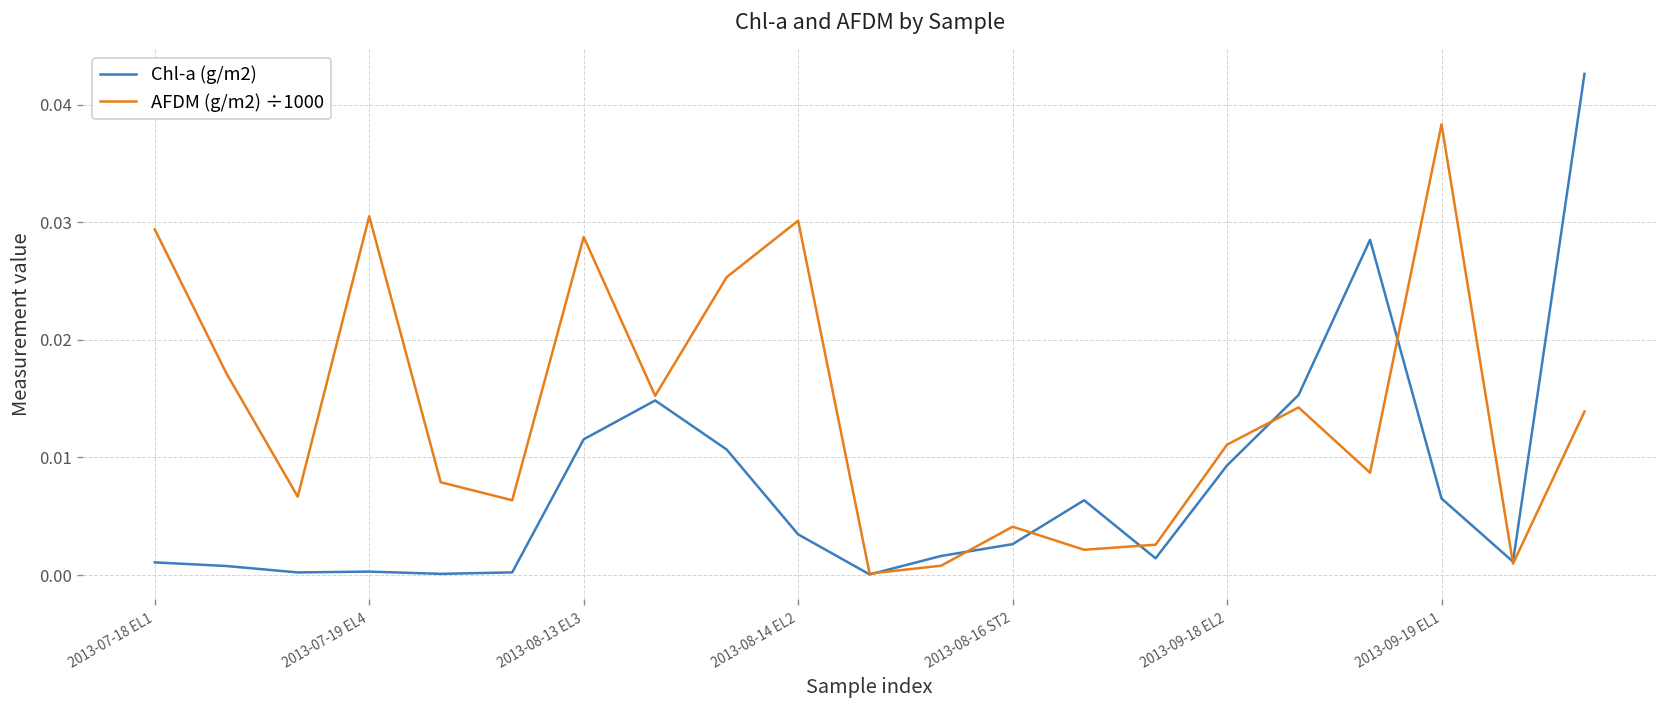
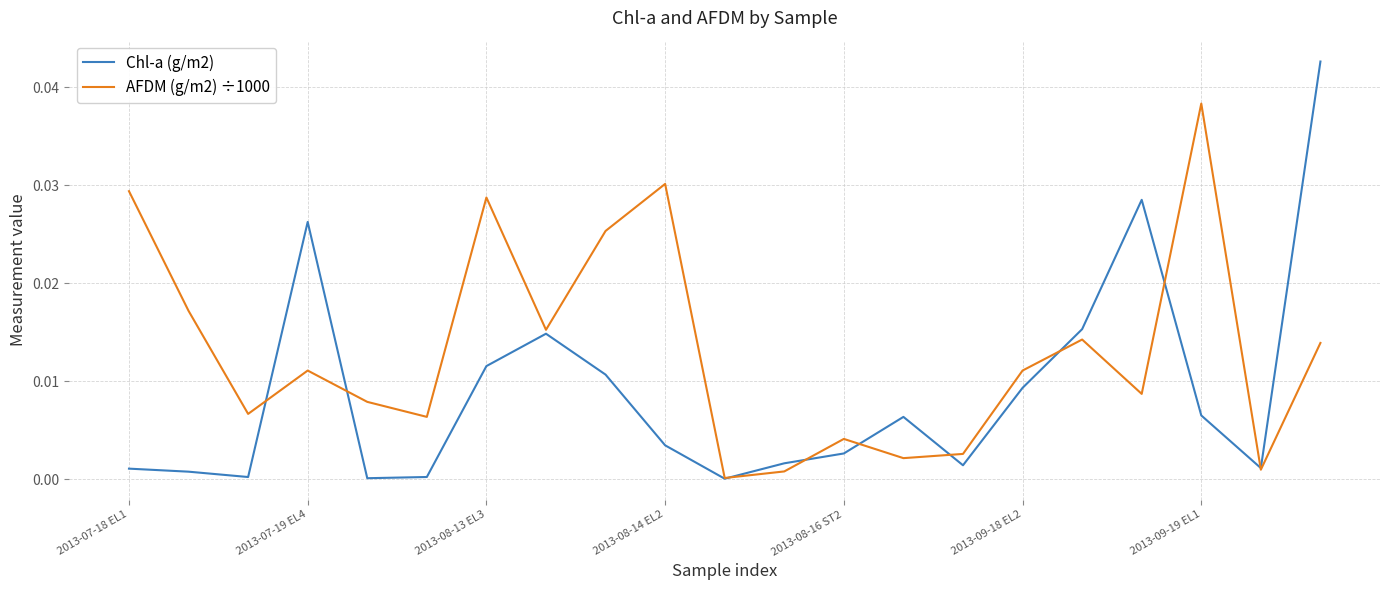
  {
    "Chl-a (g/m2)": {
      "2013-07-18 EL1": 0.001,
-     "2013-07-19 EL4": 0.000,
+     "2013-07-19 EL4": 0.026,
      "2013-08-13 EL3": 0.012,
      "2013-08-14 EL2": 0.003,
      "2013-08-16 ST2": 0.003,
      "2013-09-18 EL2": 0.009,
      "2013-09-19 EL1": 0.007
    },
    "AFDM (g/m2) ÷1000": {
      "2013-07-18 EL1": 0.029,
-     "2013-07-19 EL4": 0.031,
+     "2013-07-19 EL4": 0.011,
      "2013-08-13 EL3": 0.029,
      "2013-08-14 EL2": 0.030,
      "2013-08-16 ST2": 0.004,
      "2013-09-18 EL2": 0.011,
      "2013-09-19 EL1": 0.038
    }
  }
